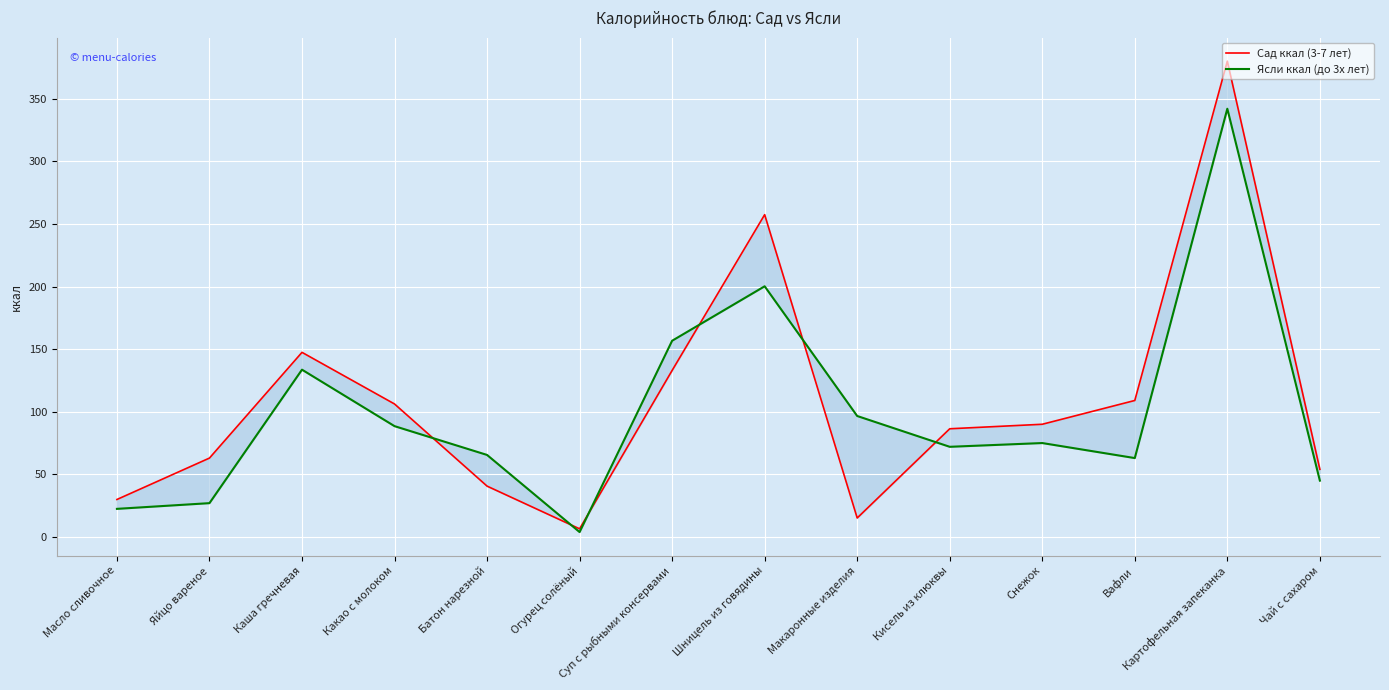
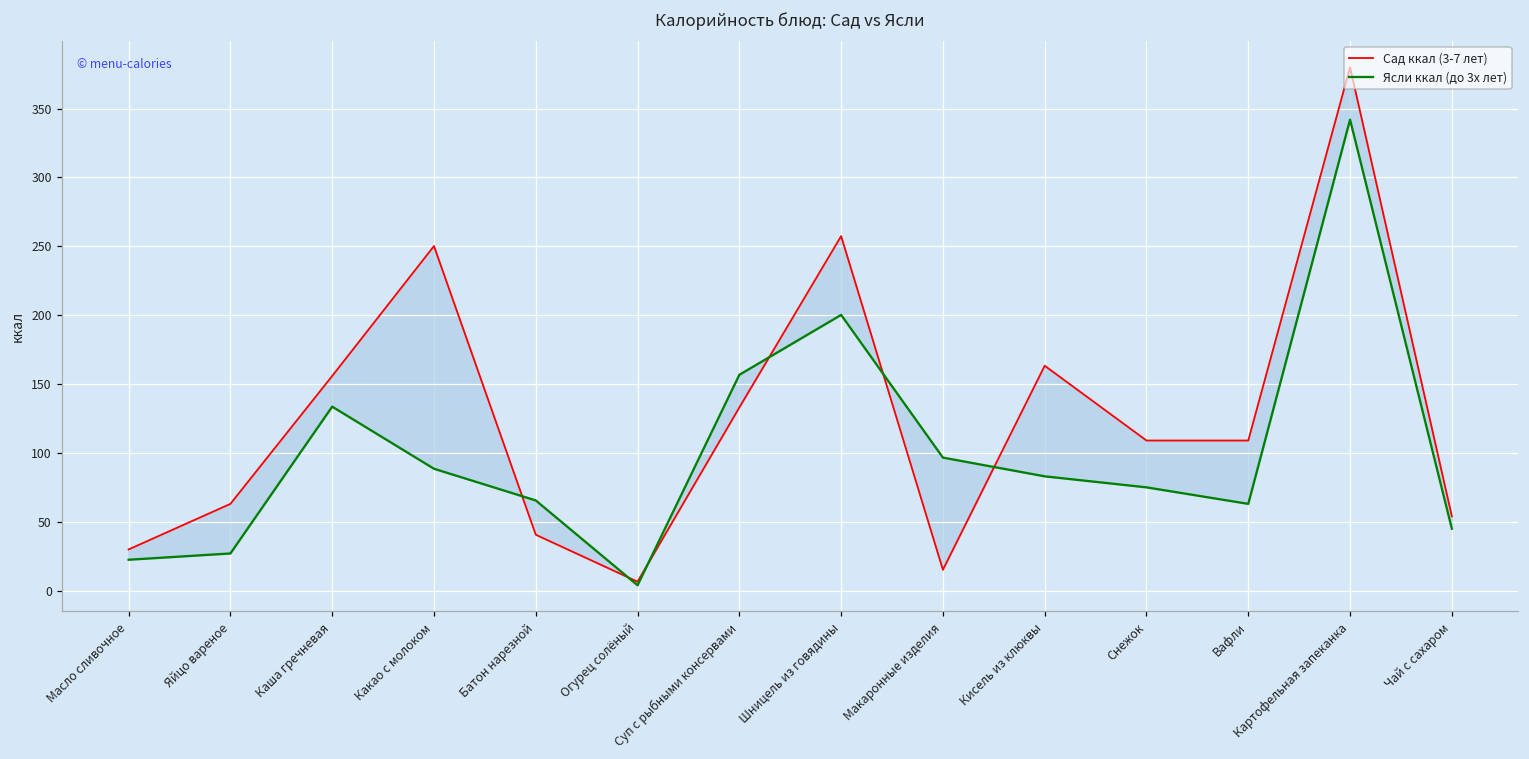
  {
    "Сад ккал (3-7 лет)": {
-     "Каша гречневая": 147,
-     "Какао с молоком": 106,
+     "Каша гречневая": 156,
+     "Какао с молоком": 250,
      "Батон нарезной": 41,
      "Суп с рыбными консервами": 133,
      "Макаронные изделия": 15,
-     "Кисель из клюквы": 86,
-     "Снежок": 90
+     "Кисель из клюквы": 163,
+     "Снежок": 109
    },
    "Ясли ккал (до 3х лет)": {
      "Масло сливочное": 22,
      "Яйцо вареное": 27,
      "Каша гречневая": 134,
      "Какао с молоком": 89,
      "Огурец солёный": 4,
      "Шницель из говядины": 200,
-     "Кисель из клюквы": 72,
+     "Кисель из клюквы": 83,
      "Снежок": 75,
      "Вафли": 63,
      "Картофельная запеканка": 342,
      "Чай с сахаром": 45
    }
  }
